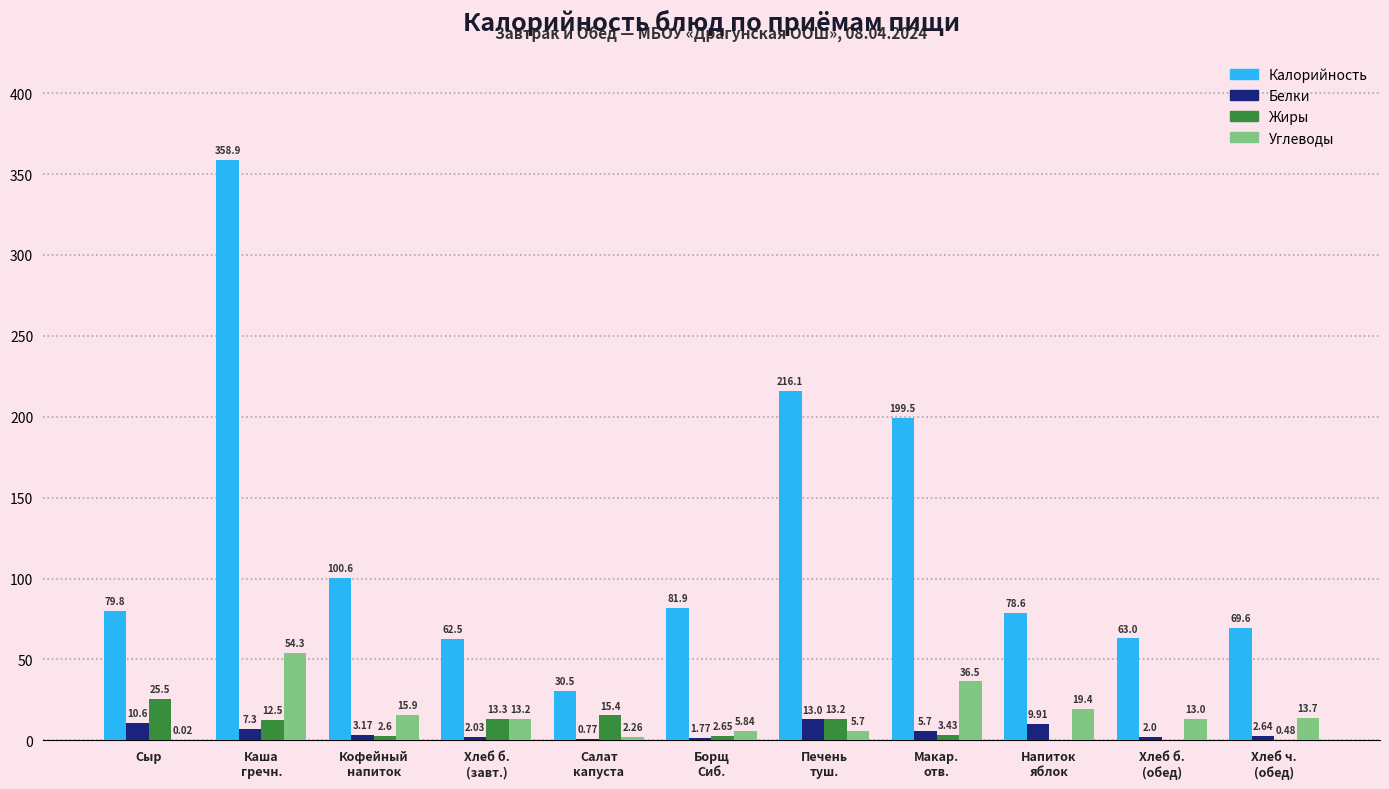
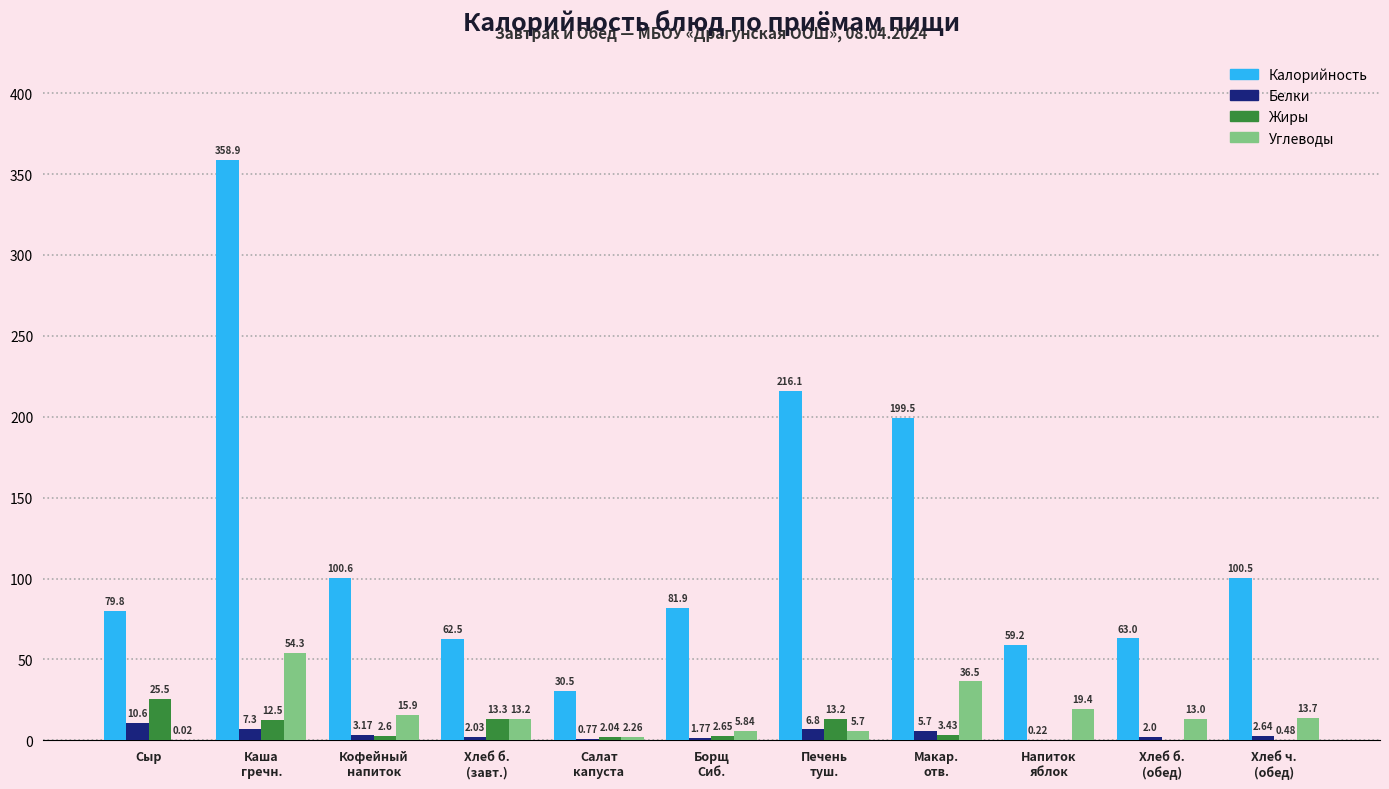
  {
    "Калорийность": {
      "Сыр": 79.8,
      "Каша гречн.": 358.9,
      "Кофейный напиток": 100.6,
      "Хлеб б. (завт.)": 62.5,
      "Салат капуста": 30.5,
      "Борщ Сиб.": 81.9,
      "Печень туш.": 216.1,
      "Макар. отв.": 199.5,
-     "Напиток яблок": 78.6,
+     "Напиток яблок": 59.2,
      "Хлеб б. (обед)": 63.0,
-     "Хлеб ч. (обед)": 69.6
+     "Хлеб ч. (обед)": 100.5
    },
    "Белки": {
      "Сыр": 10.6,
      "Каша гречн.": 7.3,
      "Кофейный напиток": 3.17,
      "Хлеб б. (завт.)": 2.03,
      "Салат капуста": 0.77,
      "Борщ Сиб.": 1.77,
-     "Печень туш.": 13.0,
+     "Печень туш.": 6.8,
      "Макар. отв.": 5.7,
-     "Напиток яблок": 9.91,
+     "Напиток яблок": 0.22,
      "Хлеб б. (обед)": 2.0,
      "Хлеб ч. (обед)": 2.64
    },
    "Жиры": {
      "Сыр": 25.5,
      "Каша гречн.": 12.5,
      "Кофейный напиток": 2.6,
      "Хлеб б. (завт.)": 13.3,
-     "Салат капуста": 15.4,
+     "Салат капуста": 2.04,
      "Борщ Сиб.": 2.65,
      "Печень туш.": 13.2,
      "Макар. отв.": 3.43,
      "Хлеб ч. (обед)": 0.48
    },
    "Углеводы": {
      "Сыр": 0.02,
      "Каша гречн.": 54.3,
      "Кофейный напиток": 15.9,
      "Хлеб б. (завт.)": 13.2,
      "Салат капуста": 2.26,
      "Борщ Сиб.": 5.84,
      "Печень туш.": 5.7,
      "Макар. отв.": 36.5,
      "Напиток яблок": 19.4,
      "Хлеб б. (обед)": 13.0,
      "Хлеб ч. (обед)": 13.7
    }
  }
